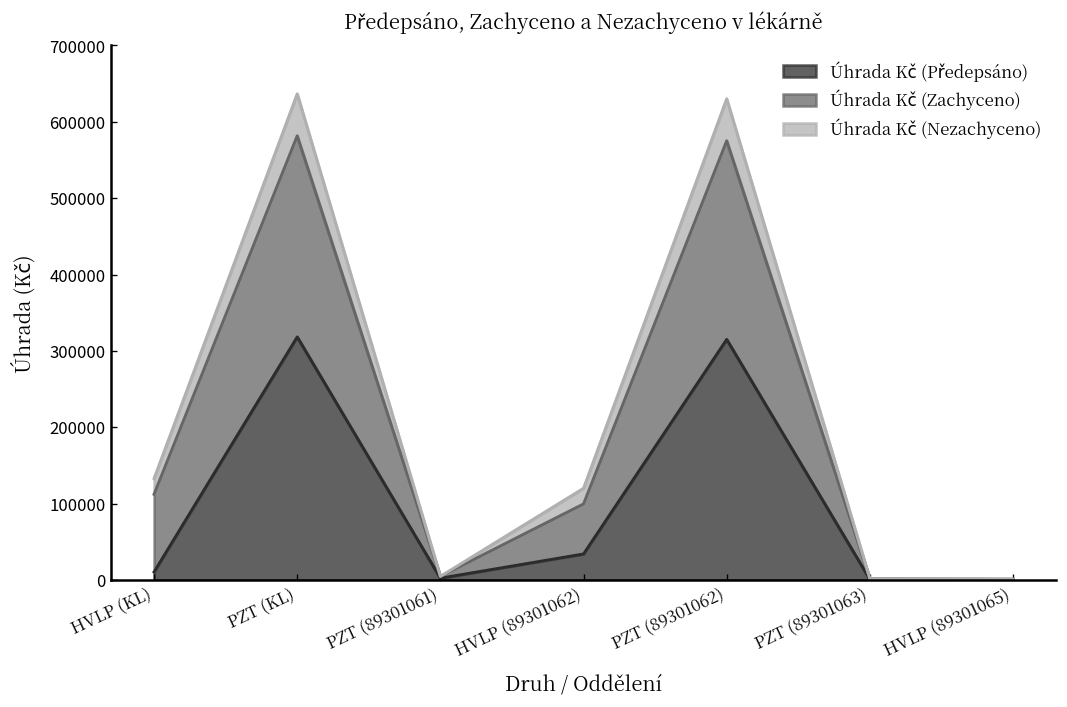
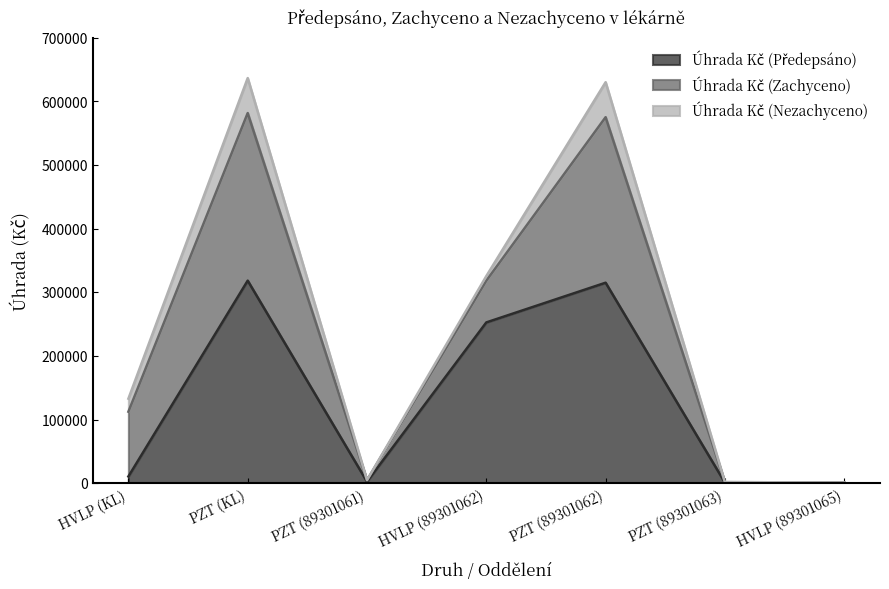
  {
    "Úhrada Kč (Předepsáno)": {
      "HVLP (KL)": 10000,
      "PZT (KL)": 320000,
-     "HVLP (89301062)": 30000,
+     "HVLP (89301062)": 250000,
      "PZT (89301062)": 320000
    },
    "Úhrada Kč (Zachyceno)": {
      "HVLP (KL)": 100000,
      "PZT (KL)": 260000,
      "HVLP (89301062)": 70000,
      "PZT (89301062)": 260000
    },
    "Úhrada Kč (Nezachyceno)": {
      "HVLP (KL)": 20000,
      "PZT (KL)": 50000,
-     "HVLP (89301062)": 20000,
+     "HVLP (89301062)": 10000,
      "PZT (89301062)": 50000
    }
  }
